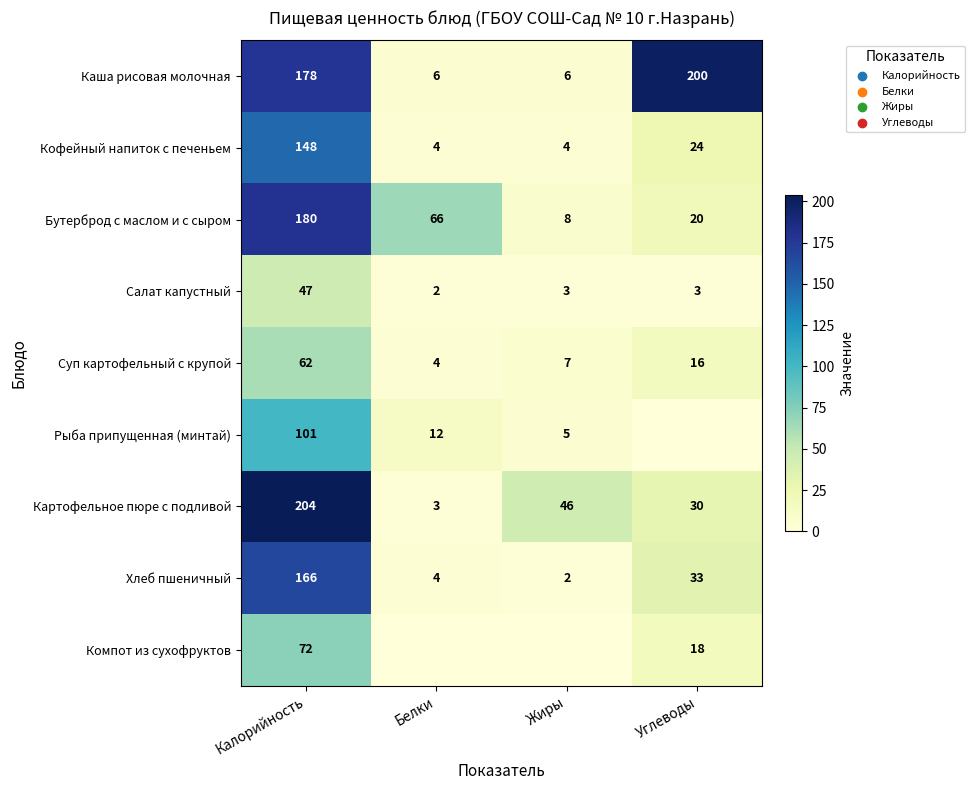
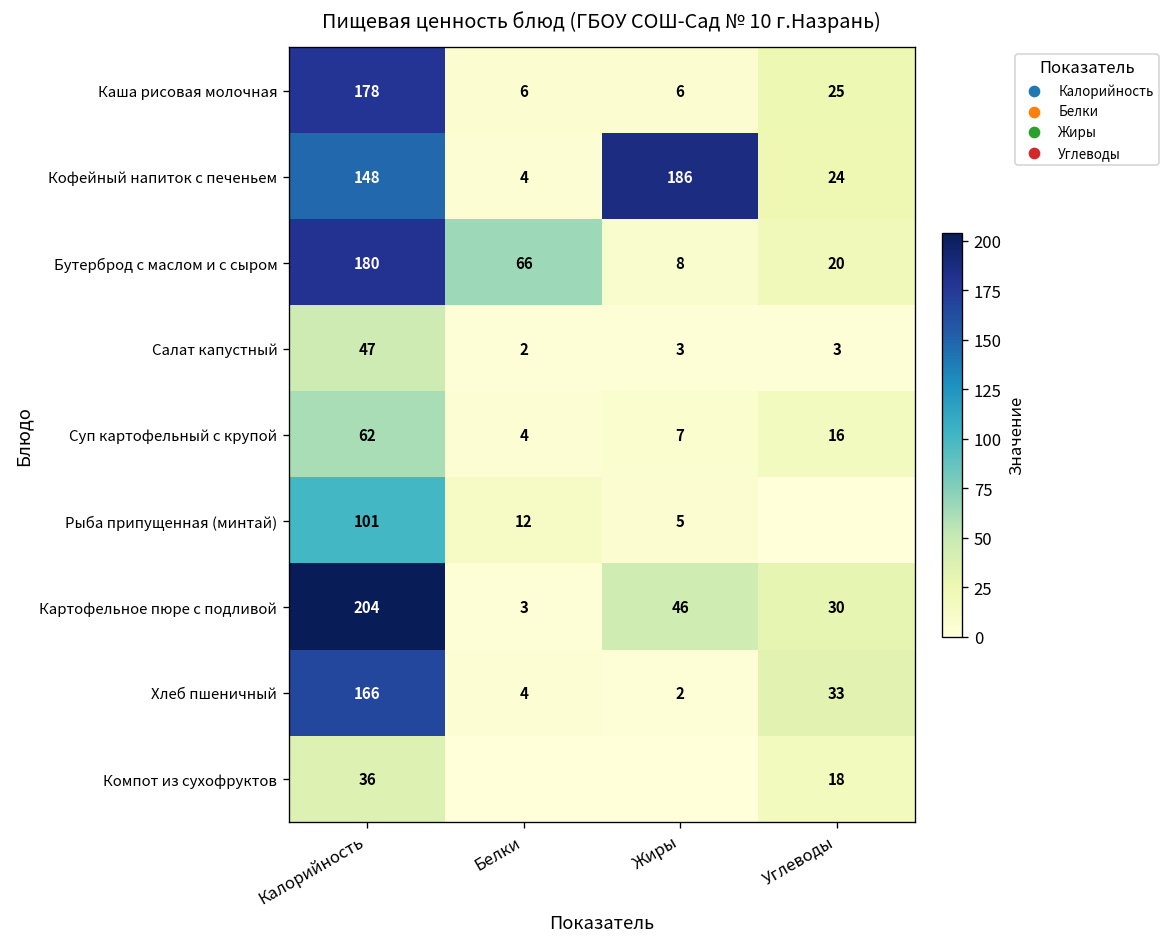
  {
    "Каша рисовая молочная": {
      "Калорийность": 178,
      "Белки": 6,
      "Жиры": 6,
-     "Углеводы": 200
+     "Углеводы": 25
    },
    "Кофейный напиток с печеньем": {
      "Калорийность": 148,
      "Белки": 4,
-     "Жиры": 4,
+     "Жиры": 186,
      "Углеводы": 24
    },
    "Бутерброд с маслом и с сыром": {
      "Калорийность": 180,
      "Белки": 66,
      "Жиры": 8,
      "Углеводы": 20
    },
    "Салат капустный": {
      "Калорийность": 47,
      "Белки": 2,
      "Жиры": 3,
      "Углеводы": 3
    },
    "Суп картофельный с крупой": {
      "Калорийность": 62,
      "Белки": 4,
      "Жиры": 7,
      "Углеводы": 16
    },
    "Рыба припущенная (минтай)": {
      "Калорийность": 101,
      "Белки": 12,
      "Жиры": 5
    },
    "Картофельное пюре с подливой": {
      "Калорийность": 204,
      "Белки": 3,
      "Жиры": 46,
      "Углеводы": 30
    },
    "Хлеб пшеничный": {
      "Калорийность": 166,
      "Белки": 4,
      "Жиры": 2,
      "Углеводы": 33
    },
    "Компот из сухофруктов": {
-     "Калорийность": 72,
+     "Калорийность": 36,
      "Углеводы": 18
    }
  }
